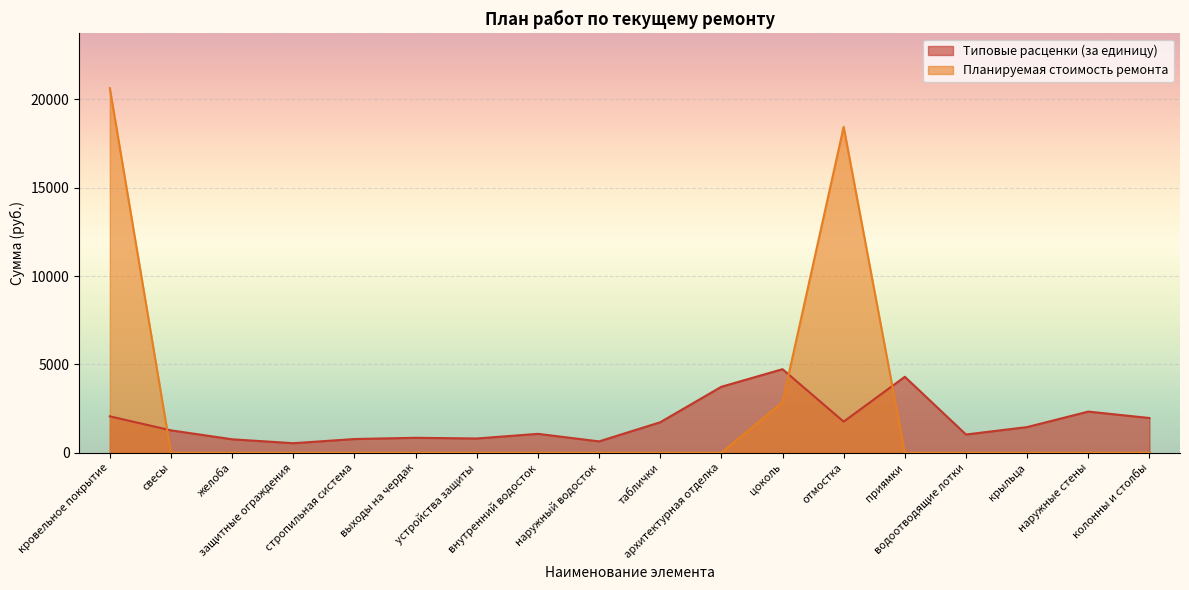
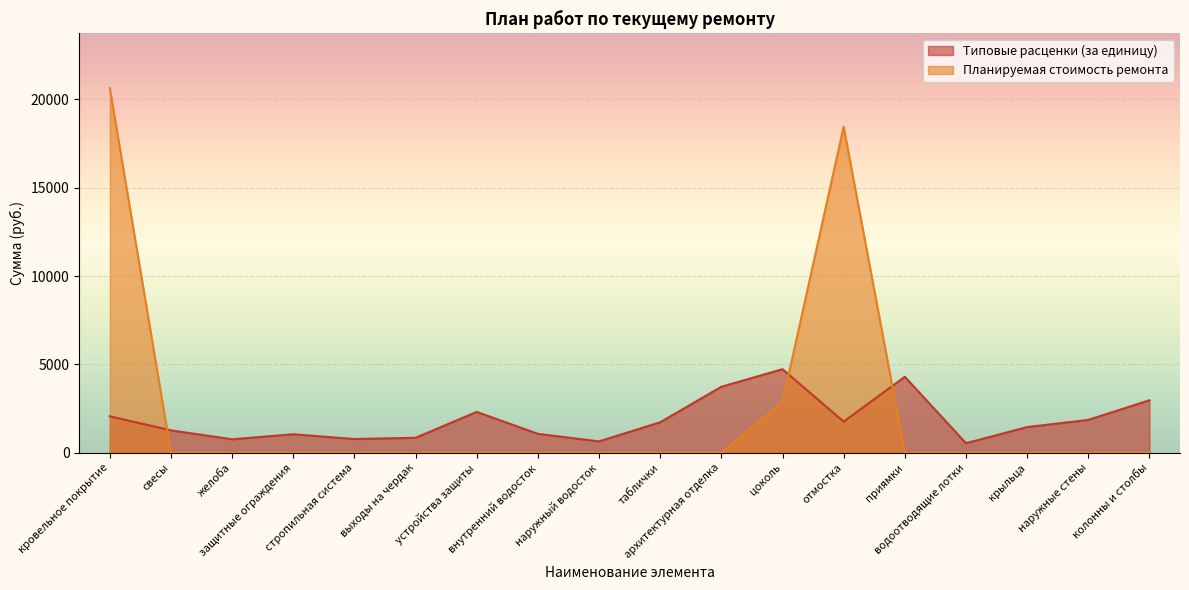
  {
    "Типовые расценки (за единицу)": {
      "кровельное покрытие": 2100,
      "свесы": 1300,
      "желоба": 800,
-     "защитные ограждения": 500,
+     "защитные ограждения": 1000,
      "стропильная система": 800,
      "выходы на чердак": 800,
-     "устройства защиты": 800,
+     "устройства защиты": 2300,
      "внутренний водосток": 1100,
      "наружный водосток": 600,
      "таблички": 1700,
      "архитектурная отделка": 3700,
      "цоколь": 4700,
      "отмостка": 1800,
      "приямки": 4300,
-     "водоотводящие лотки": 1000,
+     "водоотводящие лотки": 500,
      "крыльца": 1500,
-     "наружные стены": 2300,
-     "колонны и столбы": 2000
+     "наружные стены": 1900,
+     "колонны и столбы": 3000
    },
    "Планируемая стоимость ремонта": {
      "кровельное покрытие": 20600,
      "свесы": 0,
      "желоба": 0,
      "защитные ограждения": 0,
      "стропильная система": 0,
      "выходы на чердак": 0,
      "устройства защиты": 0,
      "внутренний водосток": 0,
      "наружный водосток": 0,
      "таблички": 0,
      "архитектурная отделка": 0,
      "цоколь": 2900,
      "отмостка": 18400,
      "приямки": 0,
      "водоотводящие лотки": 0,
      "крыльца": 0,
      "наружные стены": 0,
      "колонны и столбы": 0
    }
  }
